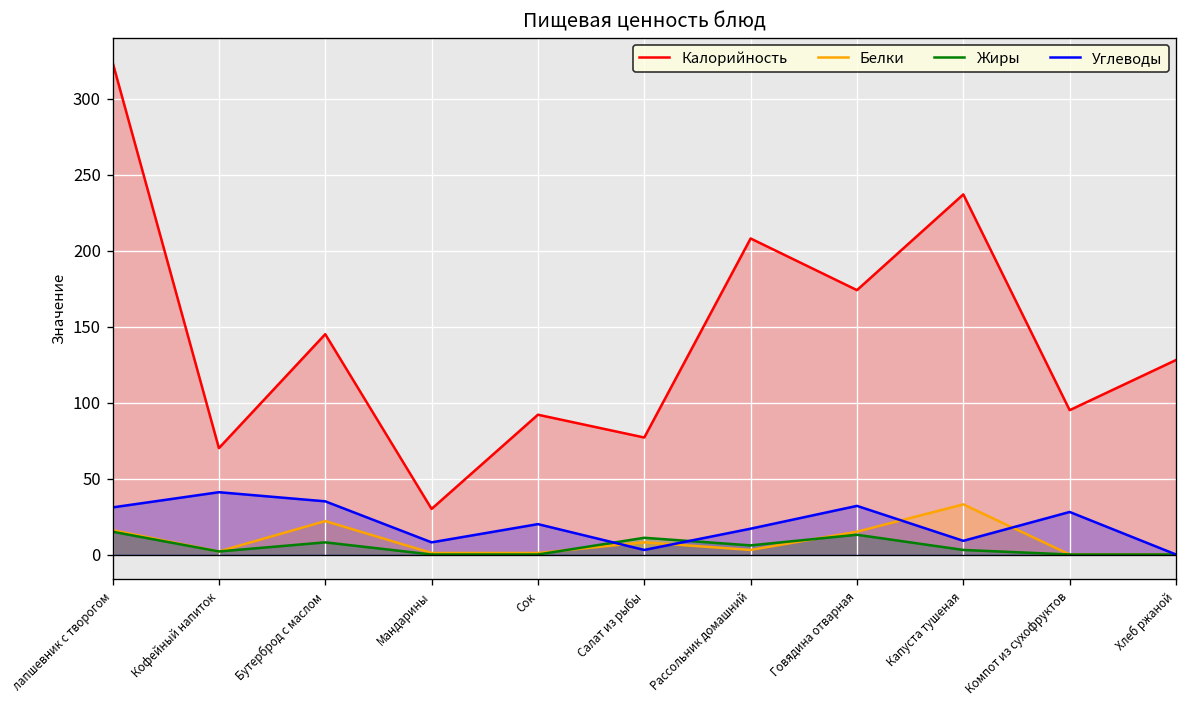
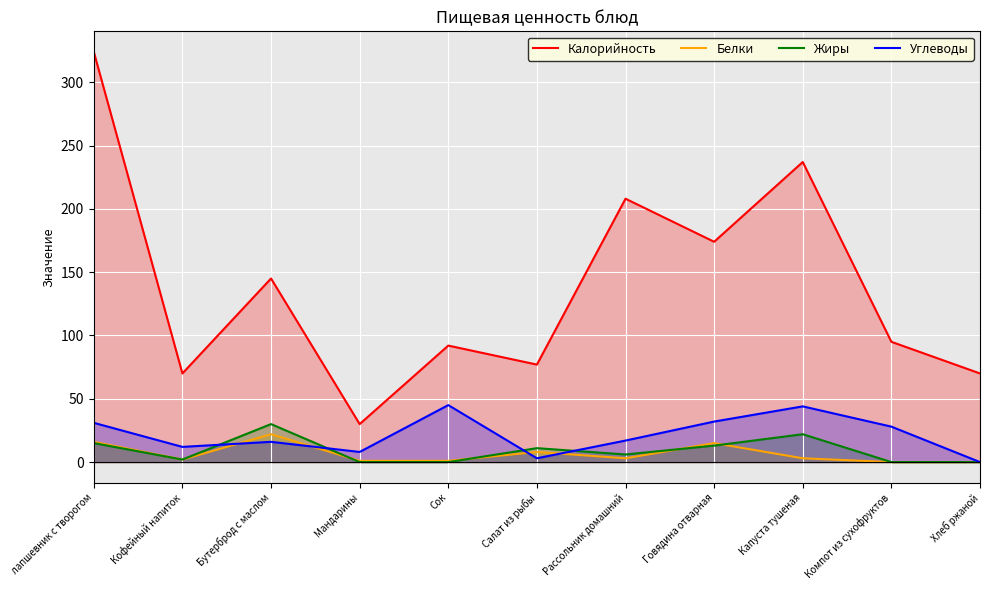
  {
    "Калорийность": {
      "лапшевник с творогом": 324,
      "Кофейный напиток": 70,
      "Бутерброд с маслом": 145,
      "Мандарины": 30,
      "Сок": 92,
      "Салат из рыбы": 77,
      "Рассольник домашний": 208,
      "Говядина отварная": 174,
      "Капуста тушеная": 237,
      "Компот из сухофруктов": 95,
-     "Хлеб ржаной": 128
+     "Хлеб ржаной": 70
    },
    "Белки": {
      "Бутерброд с маслом": 22,
      "Салат из рыбы": 8,
      "Рассольник домашний": 3,
-     "Капуста тушеная": 33
+     "Капуста тушеная": 3
    },
    "Жиры": {
-     "Бутерброд с маслом": 8,
+     "Бутерброд с маслом": 30,
      "Салат из рыбы": 11,
      "Рассольник домашний": 6,
-     "Капуста тушеная": 3
+     "Капуста тушеная": 22
    },
    "Углеводы": {
      "лапшевник с творогом": 31,
-     "Кофейный напиток": 41,
-     "Бутерброд с маслом": 35,
+     "Кофейный напиток": 12,
+     "Бутерброд с маслом": 16,
      "Мандарины": 8,
-     "Сок": 20,
+     "Сок": 45,
      "Салат из рыбы": 3,
      "Рассольник домашний": 17,
      "Говядина отварная": 32,
-     "Капуста тушеная": 9,
+     "Капуста тушеная": 44,
      "Компот из сухофруктов": 28
    }
  }
